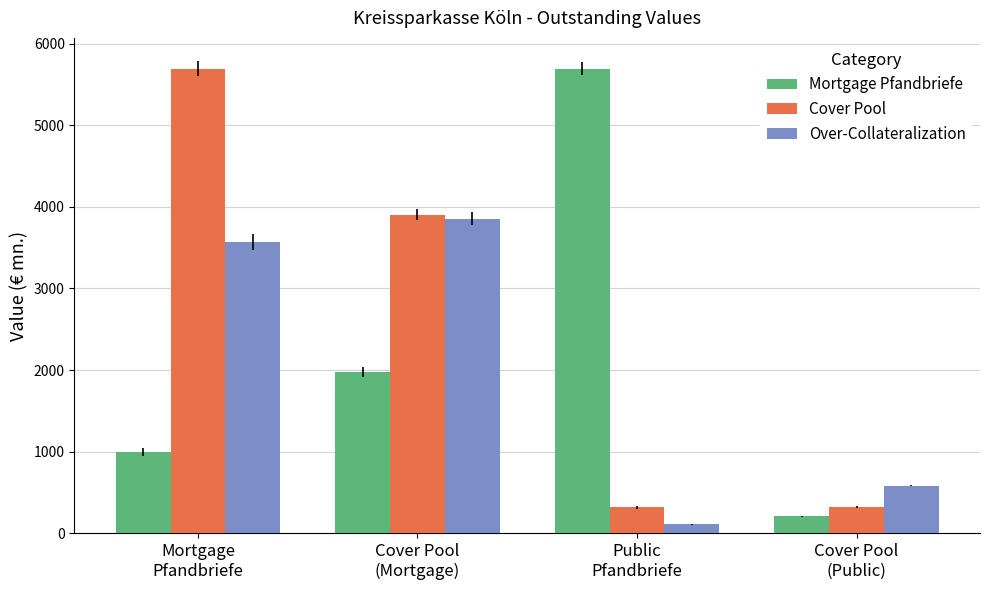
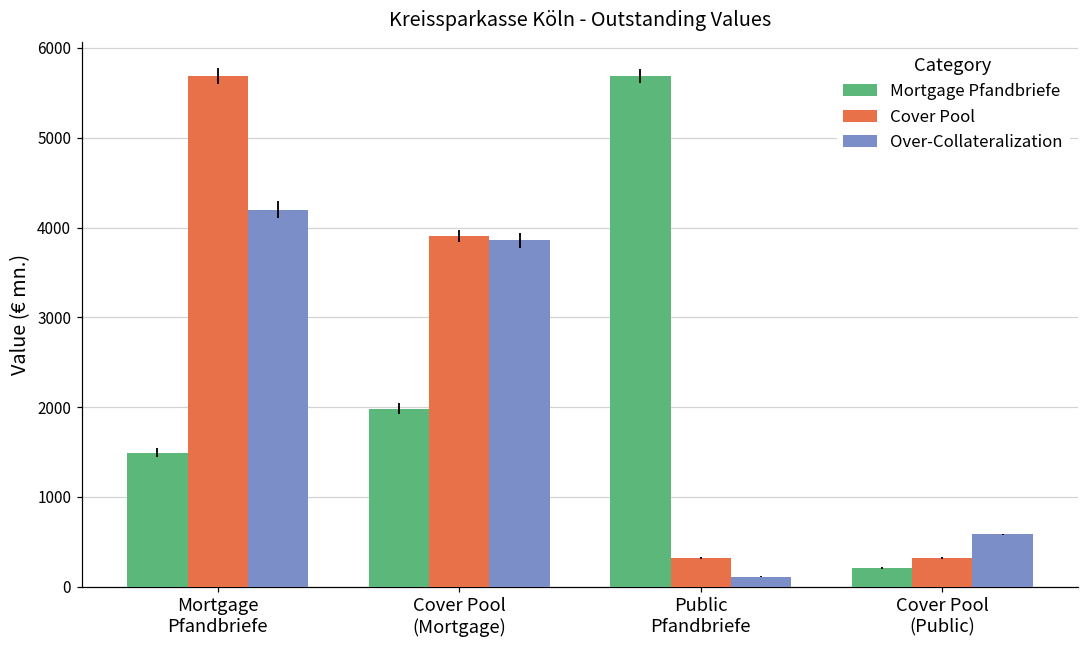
  {
    "Mortgage Pfandbriefe": {
-     "Mortgage Pfandbriefe": 1000,
+     "Mortgage Pfandbriefe": 1500,
      "Cover Pool (Mortgage)": 2000,
      "Public Pfandbriefe": 5700,
      "Cover Pool (Public)": 200
    },
    "Cover Pool": {
      "Mortgage Pfandbriefe": 5700,
      "Cover Pool (Mortgage)": 3900,
      "Public Pfandbriefe": 300,
      "Cover Pool (Public)": 300
    },
    "Over-Collateralization": {
-     "Mortgage Pfandbriefe": 3600,
+     "Mortgage Pfandbriefe": 4200,
      "Cover Pool (Mortgage)": 3900,
      "Public Pfandbriefe": 100,
      "Cover Pool (Public)": 600
    }
  }
